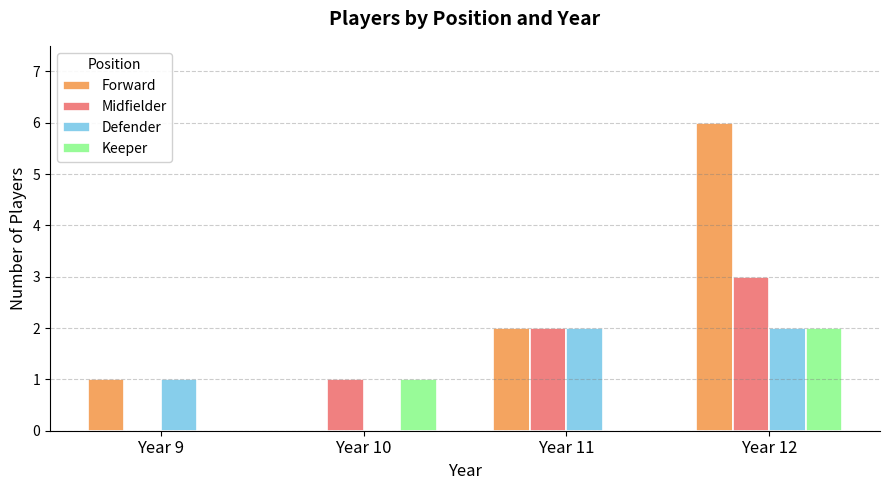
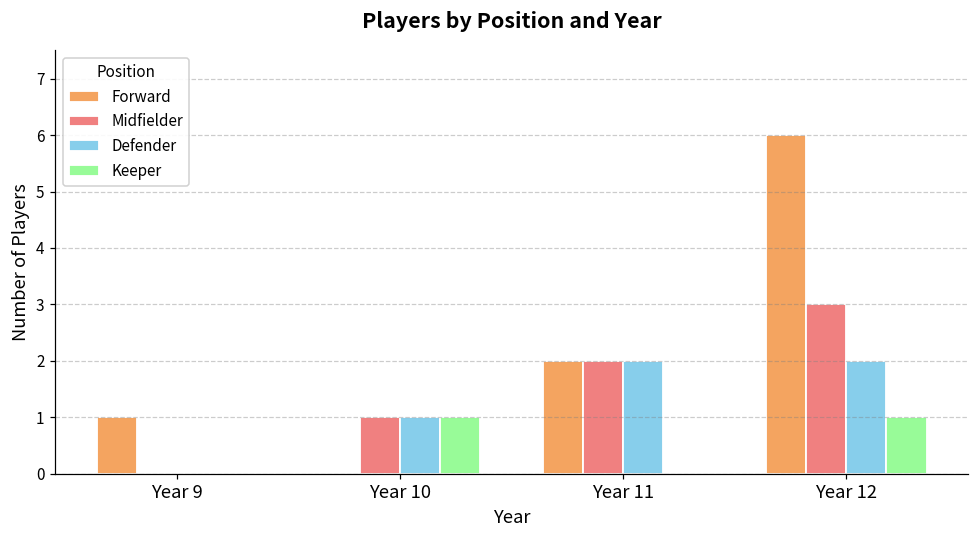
  {
    "Defender": {
-     "Year 9": 1,
-     "Year 10": 0,
+     "Year 9": 0,
+     "Year 10": 1,
      "Year 11": 2,
      "Year 12": 2
    },
    "Keeper": {
      "Year 9": 0,
      "Year 10": 1,
      "Year 11": 0,
-     "Year 12": 2
+     "Year 12": 1
    }
  }
